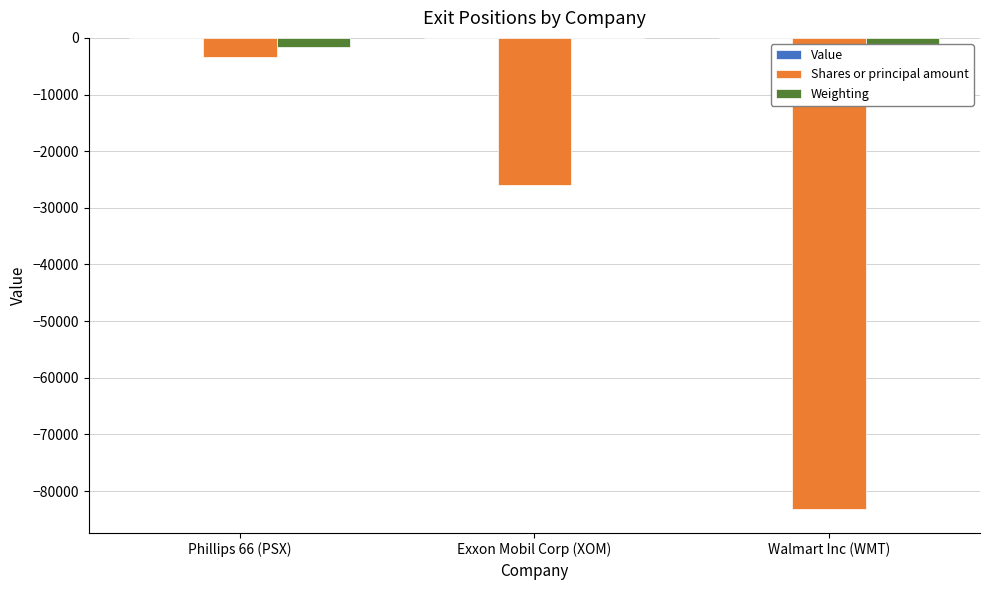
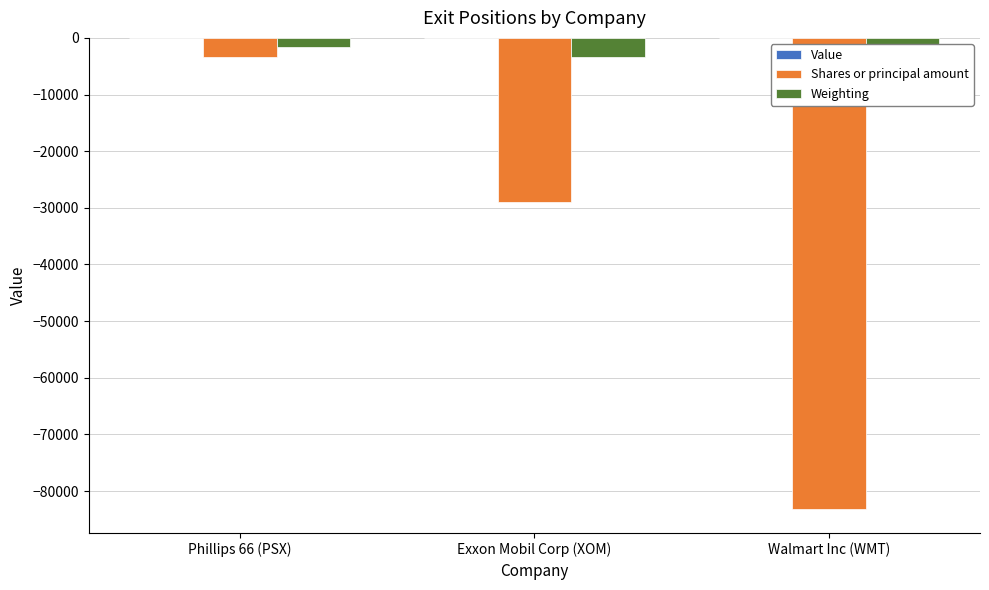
  {
    "Value": {
      "Phillips 66 (PSX)": 0,
      "Exxon Mobil Corp (XOM)": 0,
      "Walmart Inc (WMT)": 0
    },
    "Shares or principal amount": {
      "Phillips 66 (PSX)": -3000,
-     "Exxon Mobil Corp (XOM)": -26000,
+     "Exxon Mobil Corp (XOM)": -29000,
      "Walmart Inc (WMT)": -83000
    },
    "Weighting": {
      "Phillips 66 (PSX)": -2000,
-     "Exxon Mobil Corp (XOM)": 0
+     "Exxon Mobil Corp (XOM)": -3000
    }
  }
